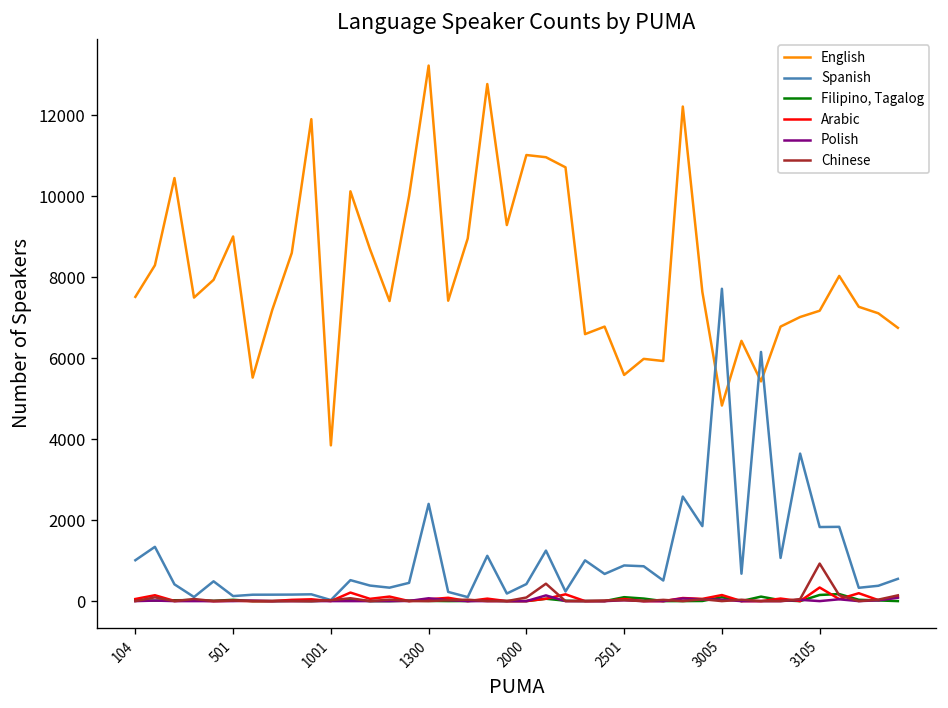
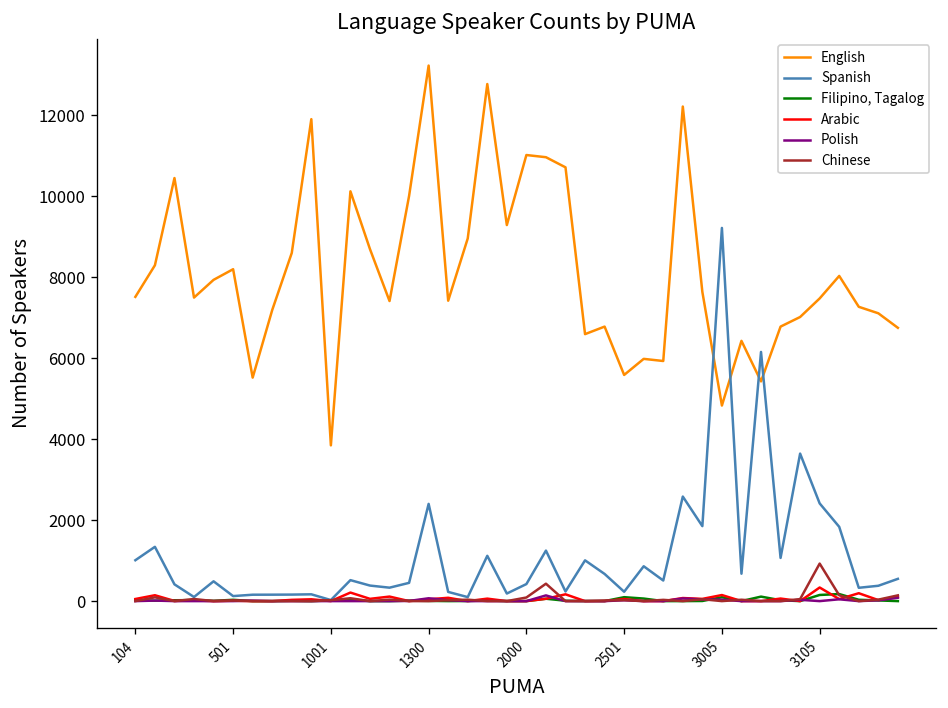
  {
    "English": {
      "104": 7500,
-     "501": 9000,
+     "501": 8200,
      "1001": 3800,
      "1300": 13200,
      "2000": 11000,
      "2501": 5600,
      "3005": 4800,
-     "3105": 7200
+     "3105": 7500
    },
    "Spanish": {
      "104": 1000,
      "501": 100,
      "1300": 2400,
      "2000": 400,
-     "2501": 900,
-     "3005": 7700,
-     "3105": 1800
+     "2501": 200,
+     "3005": 9200,
+     "3105": 2400
    },
    "Filipino, Tagalog": {
      "3105": 200
    },
    "Arabic": {
      "3105": 300
    },
    "Polish": {
      "3105": 0
    },
    "Chinese": {
      "2000": 100,
      "3105": 900
    }
  }
